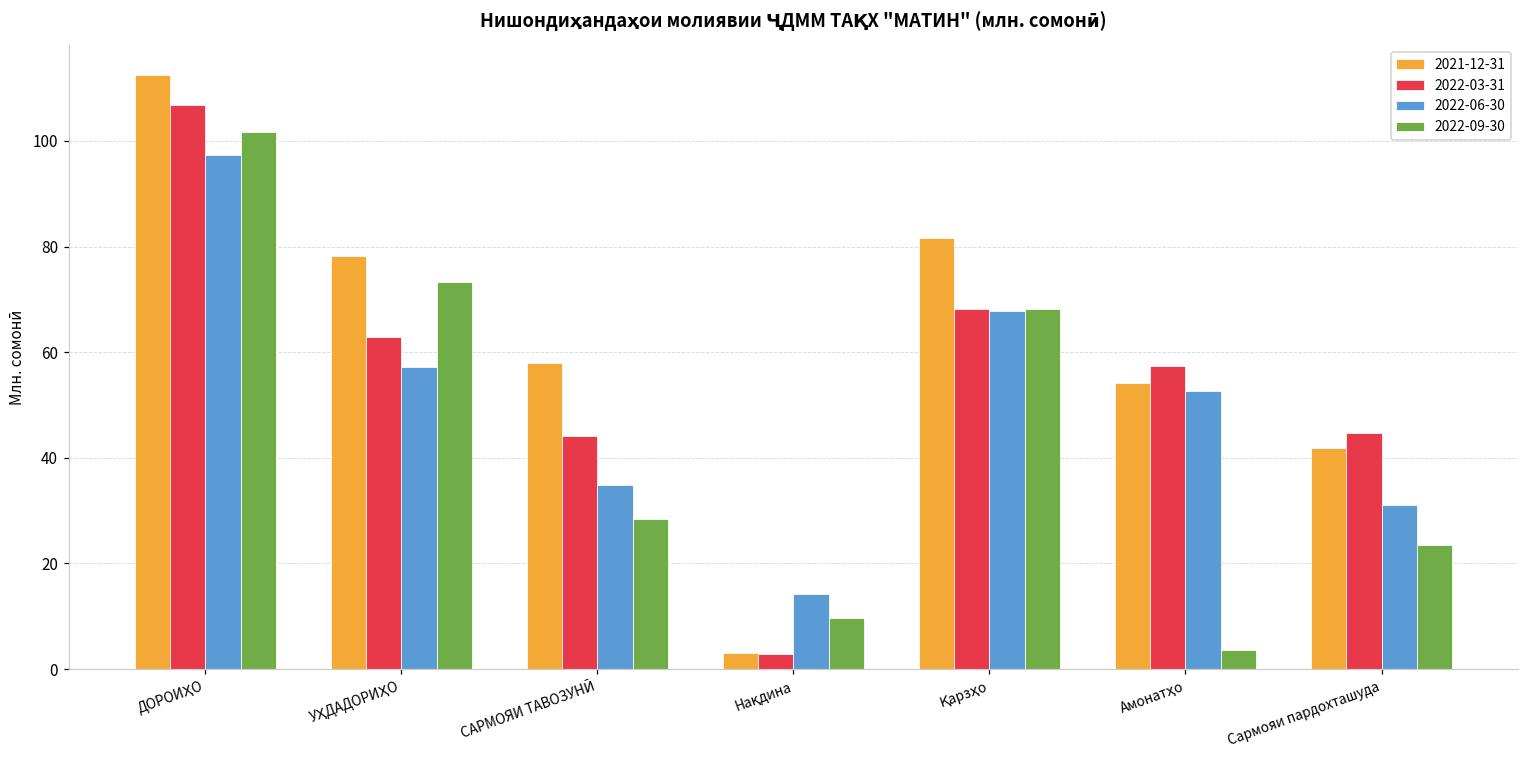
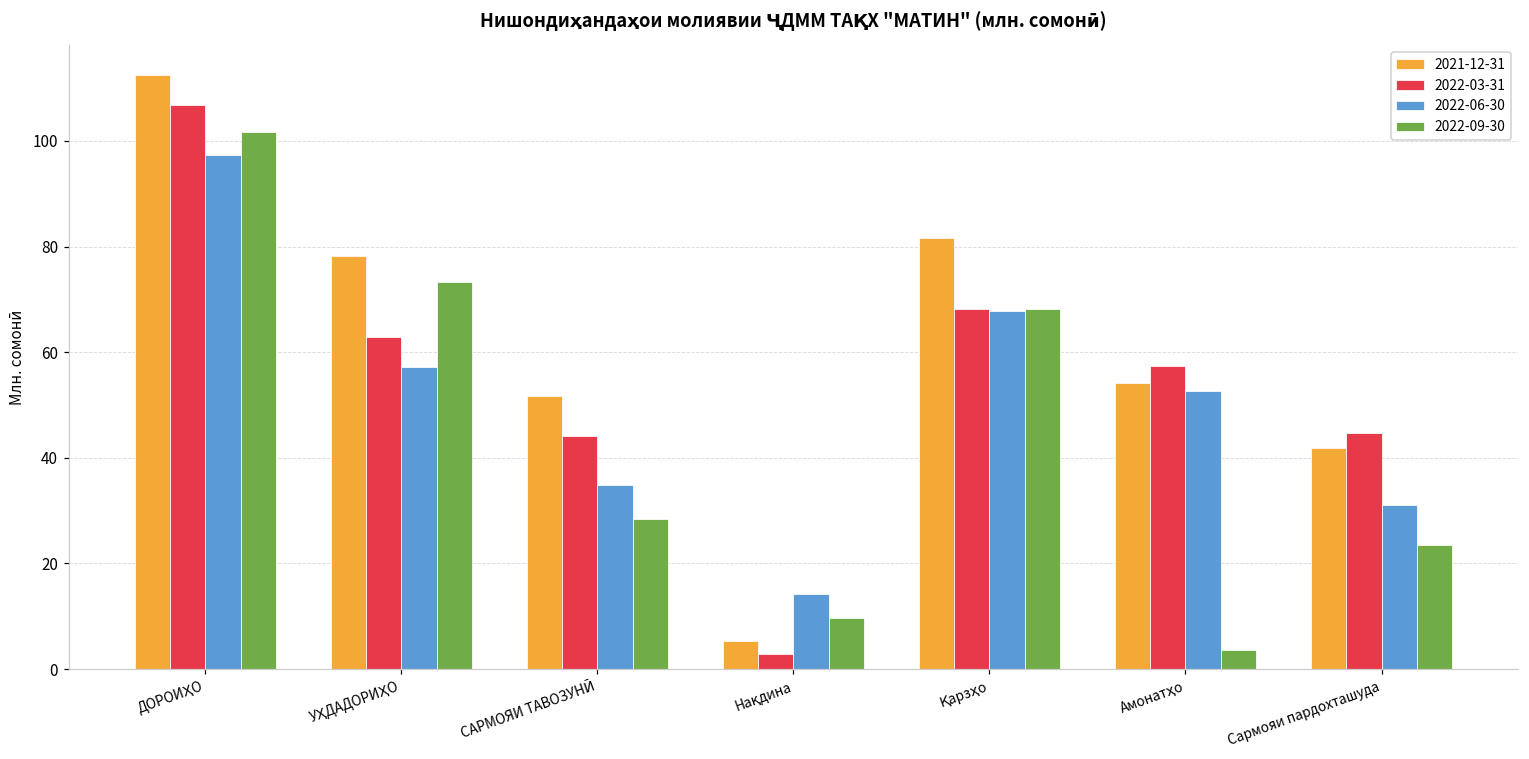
  {
    "2021-12-31": {
      "ДОРОИҲО": 112,
      "УҲДАДОРИҲО": 78,
-     "САРМОЯИ ТАВОЗУНӢ": 58,
-     "Нақдина": 3,
+     "САРМОЯИ ТАВОЗУНӢ": 52,
+     "Нақдина": 5,
      "Қарзҳо": 82,
      "Амонатҳо": 54,
      "Сармояи пардохташуда": 42
    },
    "2022-03-31": {
      "ДОРОИҲО": 107,
      "УҲДАДОРИҲО": 63,
      "САРМОЯИ ТАВОЗУНӢ": 44,
      "Нақдина": 3,
      "Қарзҳо": 68,
      "Амонатҳо": 57,
      "Сармояи пардохташуда": 45
    },
    "2022-06-30": {
      "ДОРОИҲО": 97,
      "УҲДАДОРИҲО": 57,
      "САРМОЯИ ТАВОЗУНӢ": 35,
      "Нақдина": 14,
      "Қарзҳо": 68,
      "Амонатҳо": 53,
      "Сармояи пардохташуда": 31
    },
    "2022-09-30": {
      "ДОРОИҲО": 102,
      "УҲДАДОРИҲО": 73,
      "САРМОЯИ ТАВОЗУНӢ": 28,
      "Нақдина": 10,
      "Қарзҳо": 68,
      "Амонатҳо": 4,
      "Сармояи пардохташуда": 24
    }
  }
